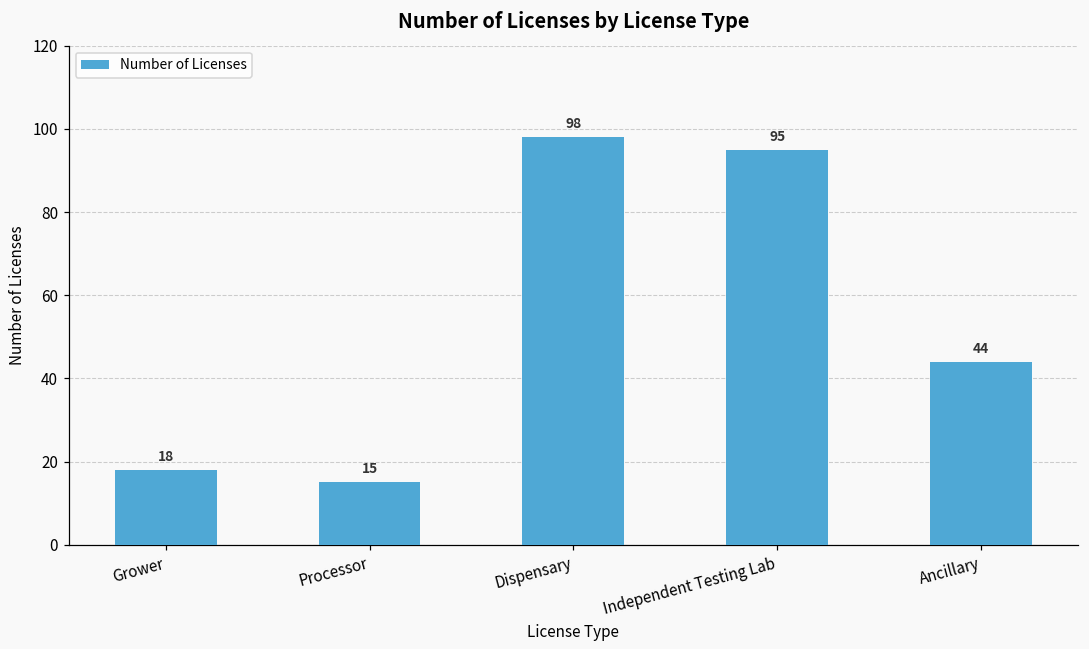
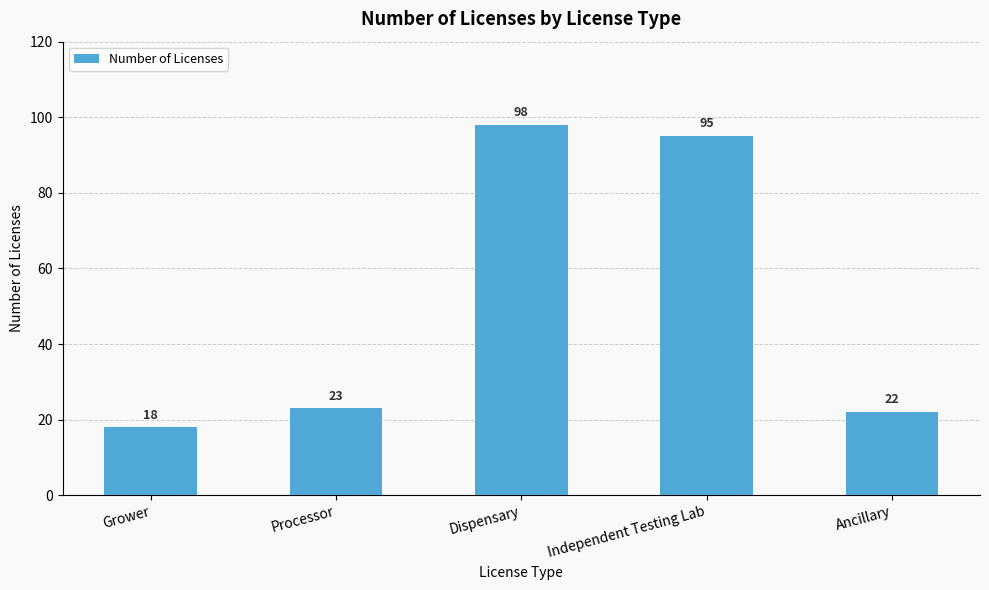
  {
    "Grower": 18,
-   "Processor": 15,
+   "Processor": 23,
    "Dispensary": 98,
    "Independent Testing Lab": 95,
-   "Ancillary": 44
+   "Ancillary": 22
  }
